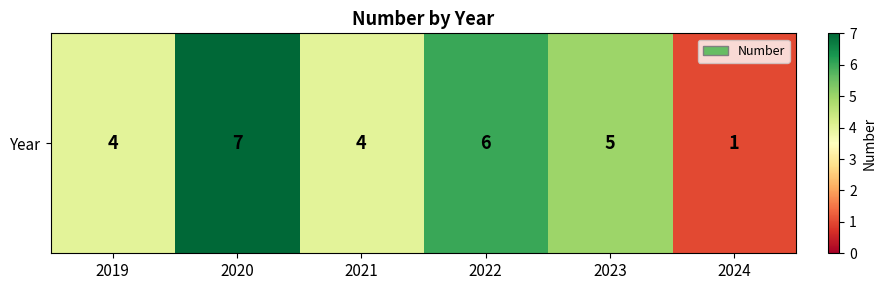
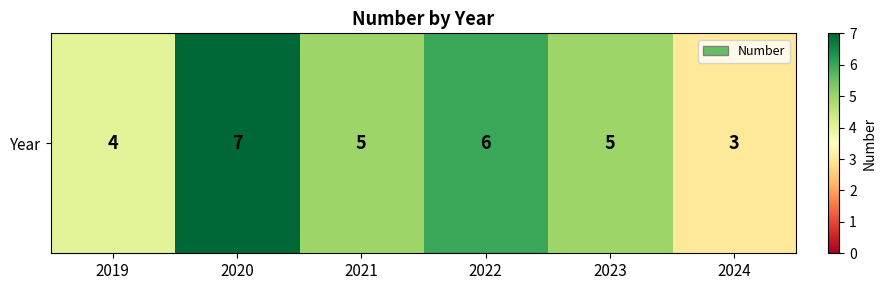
  {
    "Year": {
      "2019": 4,
      "2020": 7,
-     "2021": 4,
+     "2021": 5,
      "2022": 6,
      "2023": 5,
-     "2024": 1
+     "2024": 3
    }
  }
